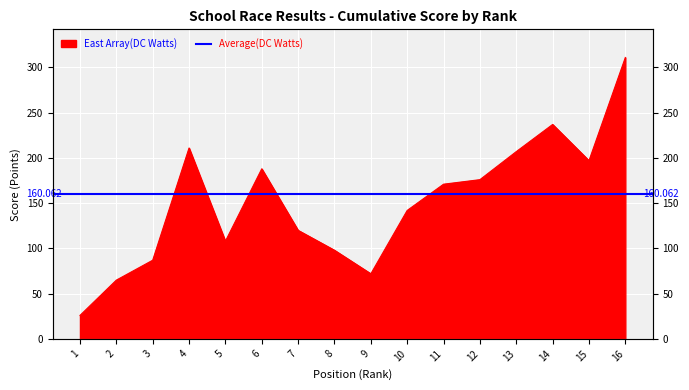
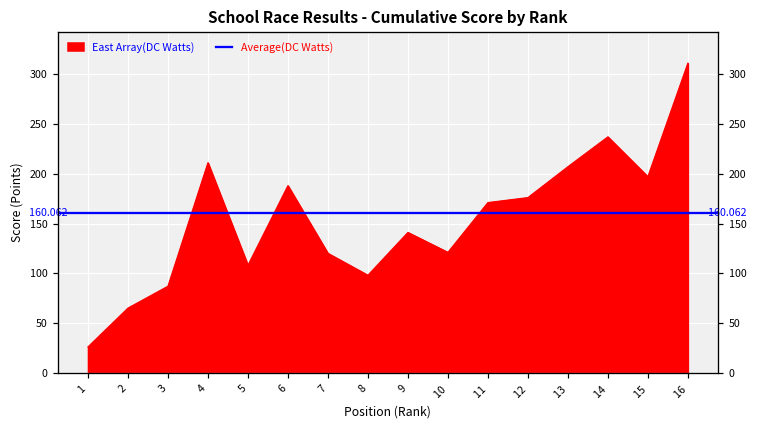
  {
    "1": 30,
    "2": 70,
    "3": 90,
    "4": 210,
    "5": 110,
    "6": 190,
    "7": 120,
    "8": 100,
-   "9": 70,
-   "10": 140,
+   "9": 140,
+   "10": 120,
    "11": 170,
    "12": 180,
    "13": 210,
    "14": 240,
    "15": 200,
    "16": 310
  }
